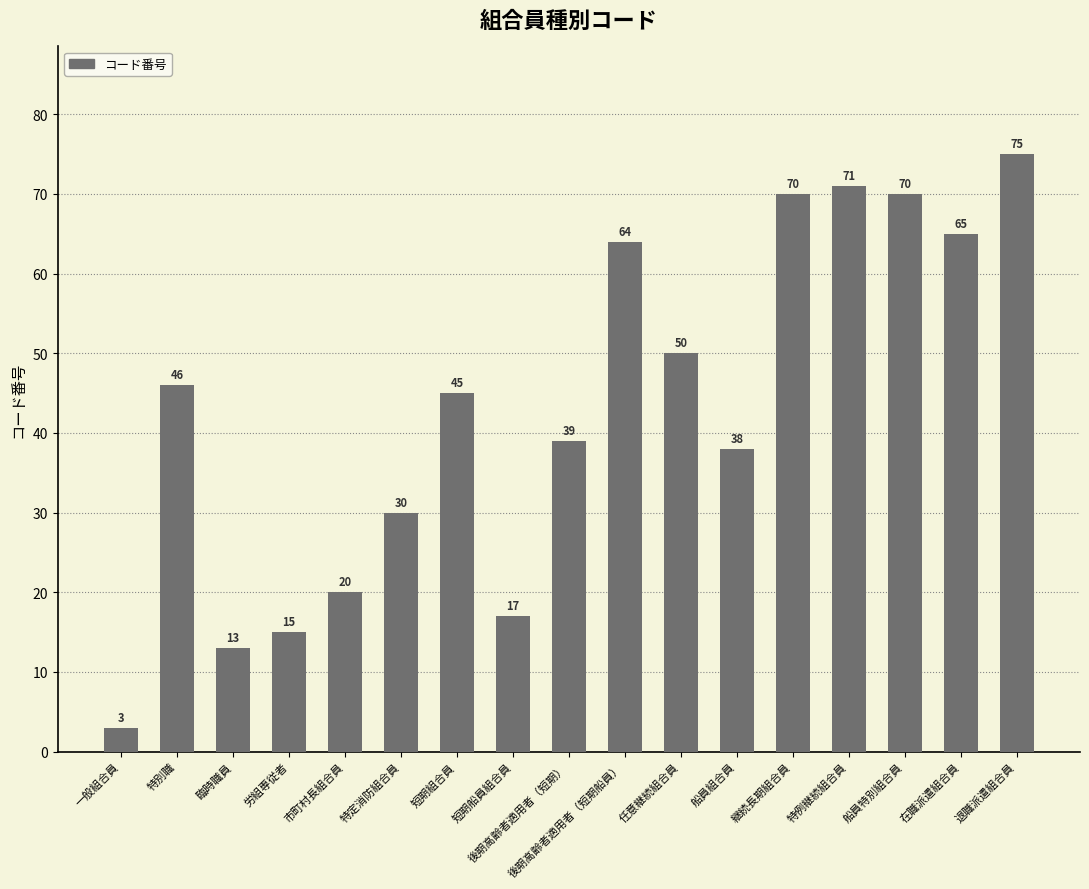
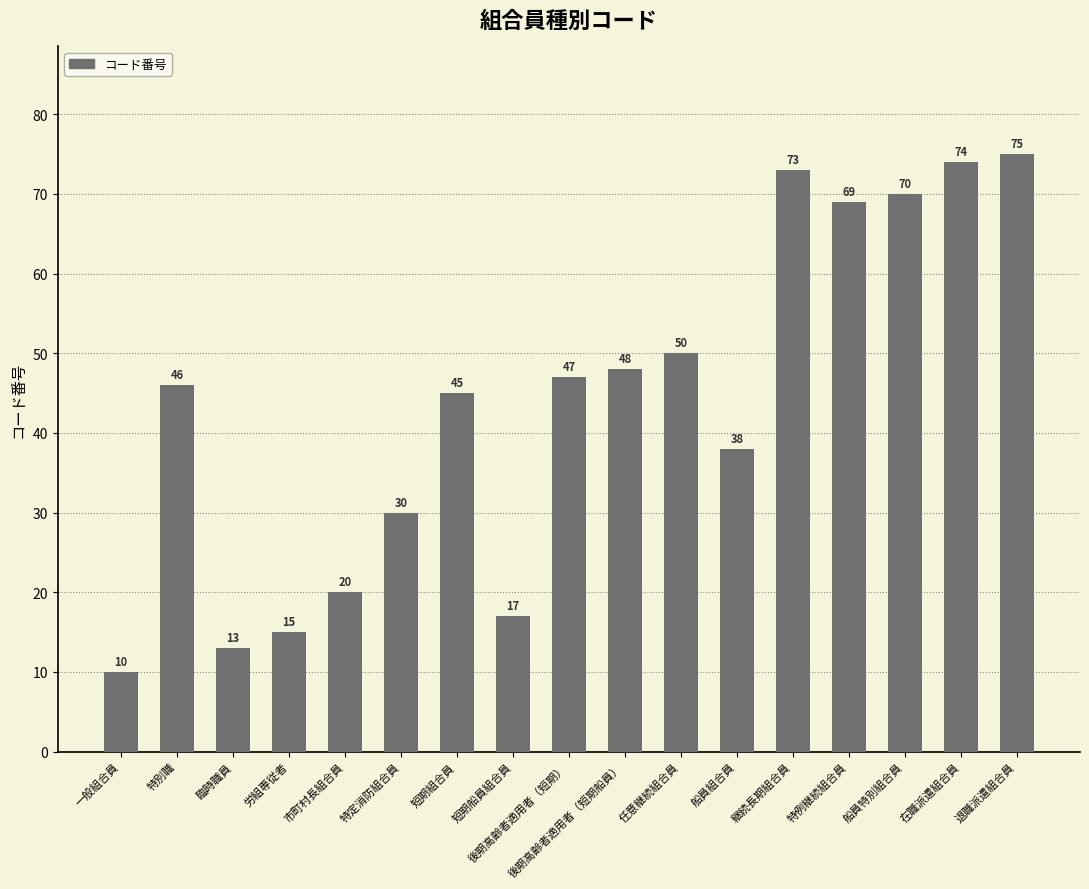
  {
-   "一般組合員": 3,
+   "一般組合員": 10,
    "特別職": 46,
    "臨時職員": 13,
    "労組専従者": 15,
    "市町村長組合員": 20,
    "特定消防組合員": 30,
    "短期組合員": 45,
    "短期船員組合員": 17,
-   "後期高齢者適用者（短期）": 39,
-   "後期高齢者適用者（短期船員）": 64,
+   "後期高齢者適用者（短期）": 47,
+   "後期高齢者適用者（短期船員）": 48,
    "任意継続組合員": 50,
    "船員組合員": 38,
-   "継続長期組合員": 70,
-   "特例継続組合員": 71,
+   "継続長期組合員": 73,
+   "特例継続組合員": 69,
    "船員特別組合員": 70,
-   "在職派遣組合員": 65,
+   "在職派遣組合員": 74,
    "退職派遣組合員": 75
  }
